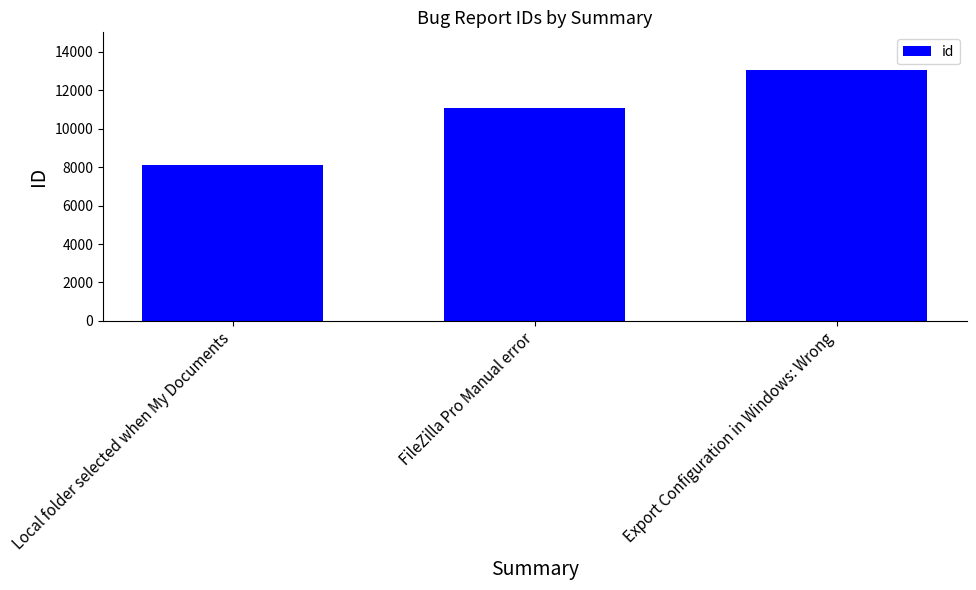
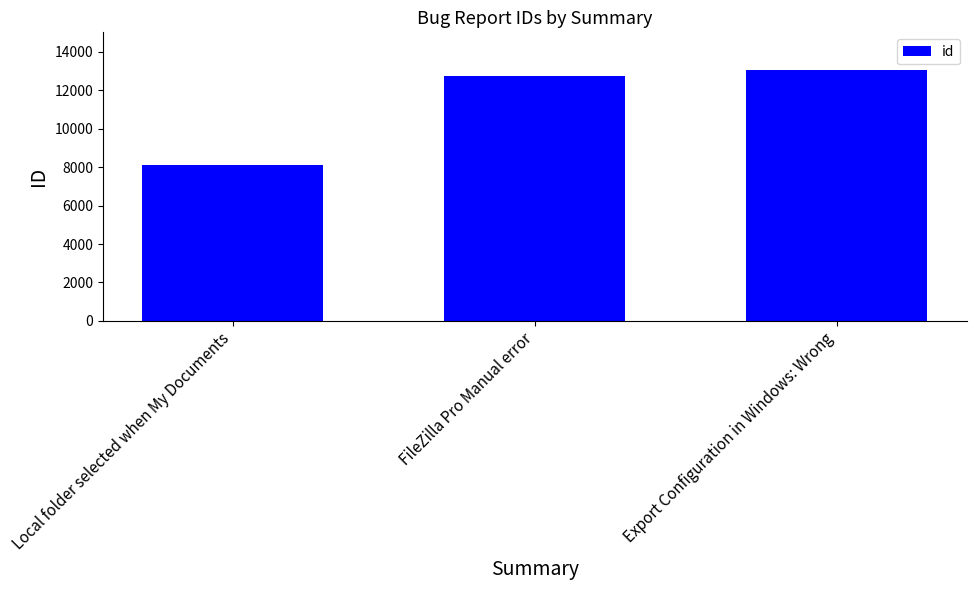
  {
    "Local folder selected when My Documents": 8100,
-   "FileZilla Pro Manual error": 11100,
+   "FileZilla Pro Manual error": 12800,
    "Export Configuration in Windows: Wrong": 13100
  }
